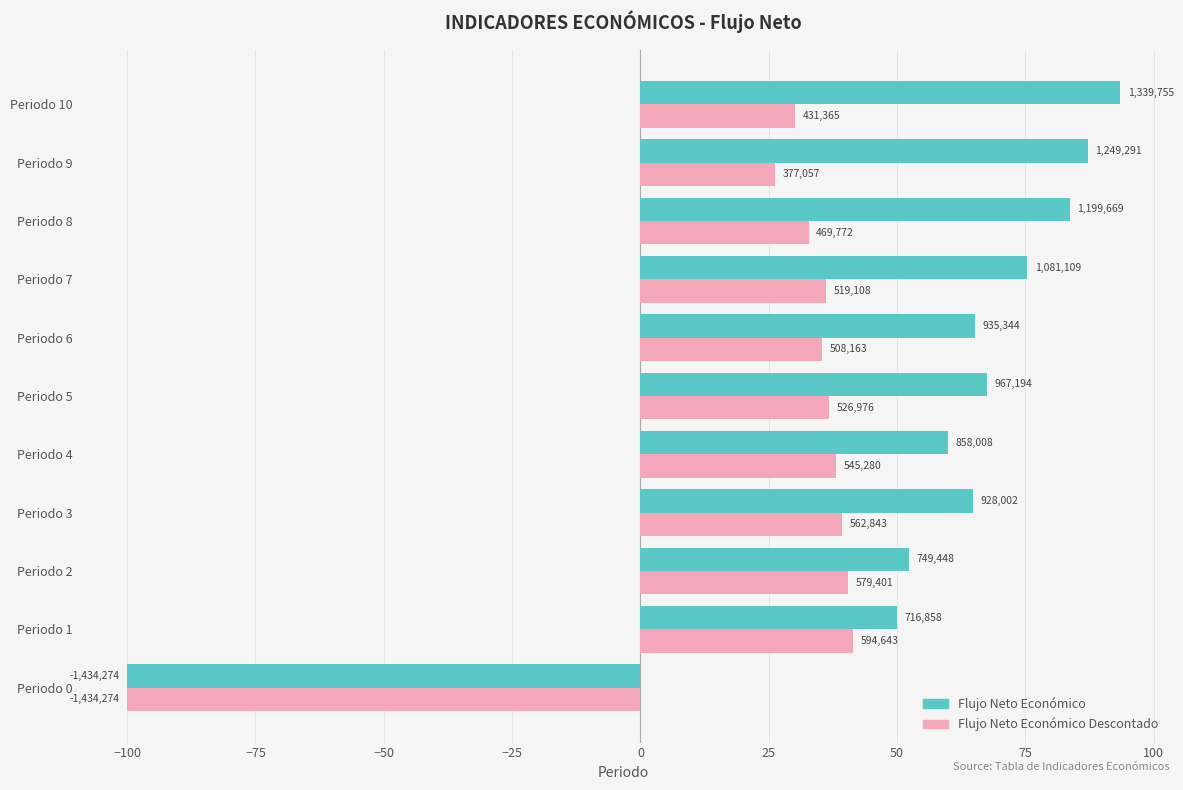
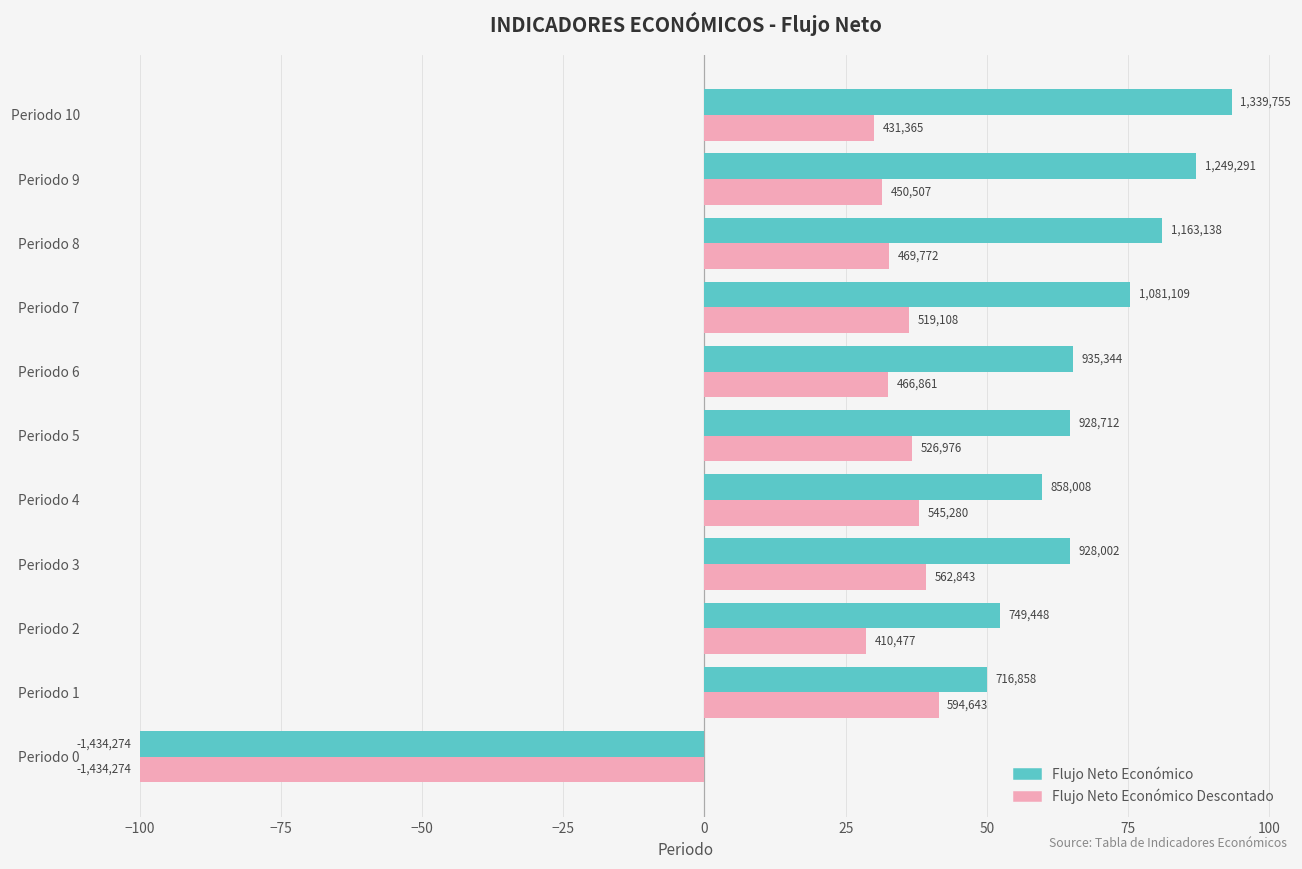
  {
    "Flujo Neto Económico": {
-     "Periodo 8": "1,199,669",
-     "Periodo 5": "967,194"
+     "Periodo 8": "1,163,138",
+     "Periodo 5": "928,712"
    },
    "Flujo Neto Económico Descontado": {
-     "Periodo 9": "377,057",
-     "Periodo 6": "508,163",
-     "Periodo 2": "579,401"
+     "Periodo 9": "450,507",
+     "Periodo 6": "466,861",
+     "Periodo 2": "410,477"
    }
  }
